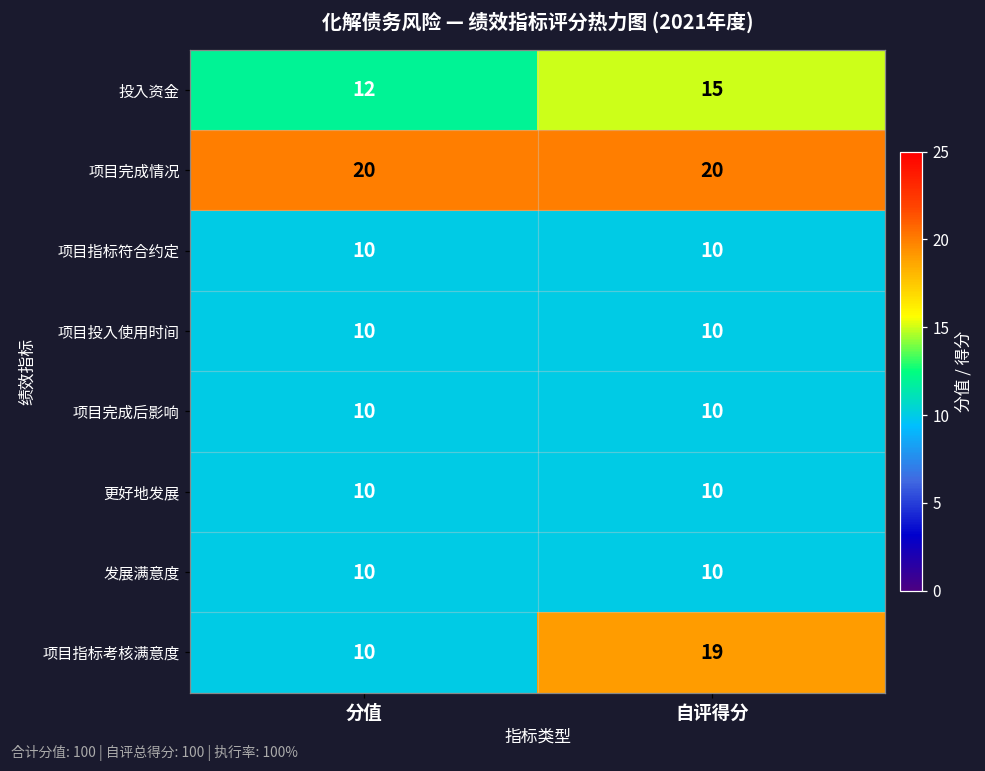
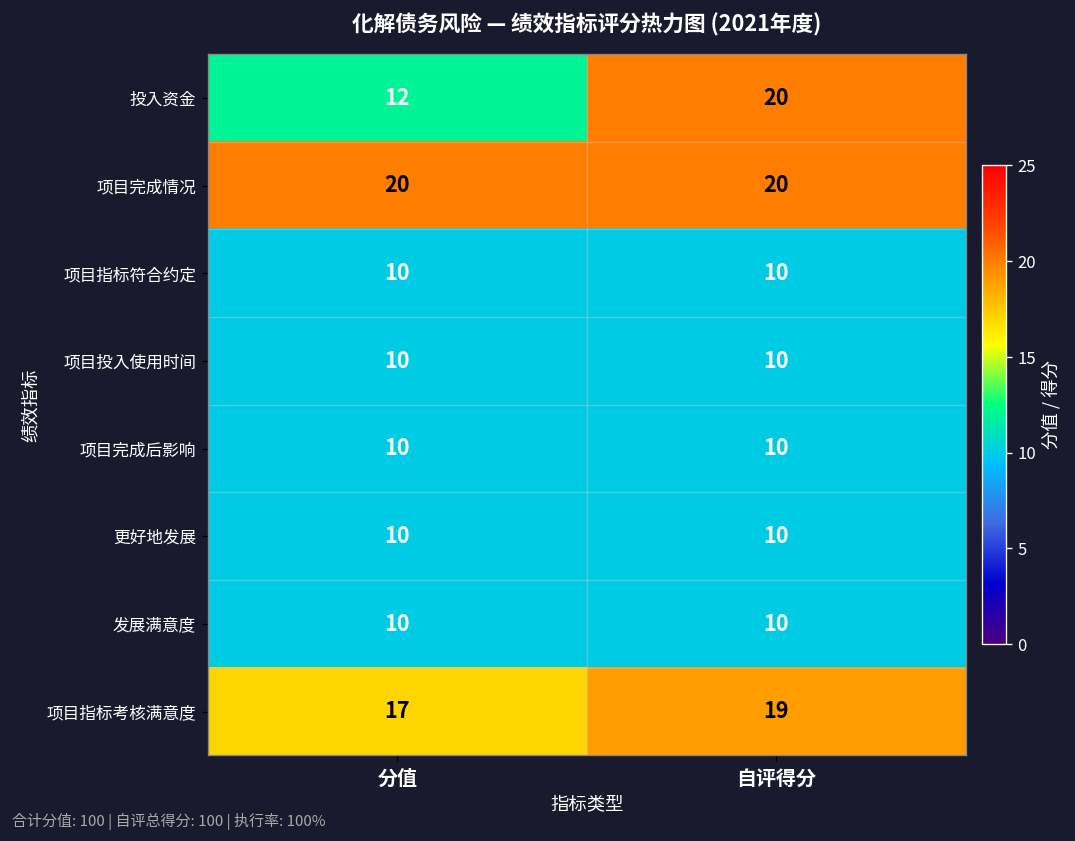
  {
    "投入资金": {
      "分值": 12,
-     "自评得分": 15
+     "自评得分": 20
    },
    "项目完成情况": {
      "分值": 20,
      "自评得分": 20
    },
    "项目指标符合约定": {
      "分值": 10,
      "自评得分": 10
    },
    "项目投入使用时间": {
      "分值": 10,
      "自评得分": 10
    },
    "项目完成后影响": {
      "分值": 10,
      "自评得分": 10
    },
    "更好地发展": {
      "分值": 10,
      "自评得分": 10
    },
    "发展满意度": {
      "分值": 10,
      "自评得分": 10
    },
    "项目指标考核满意度": {
-     "分值": 10,
+     "分值": 17,
      "自评得分": 19
    }
  }
